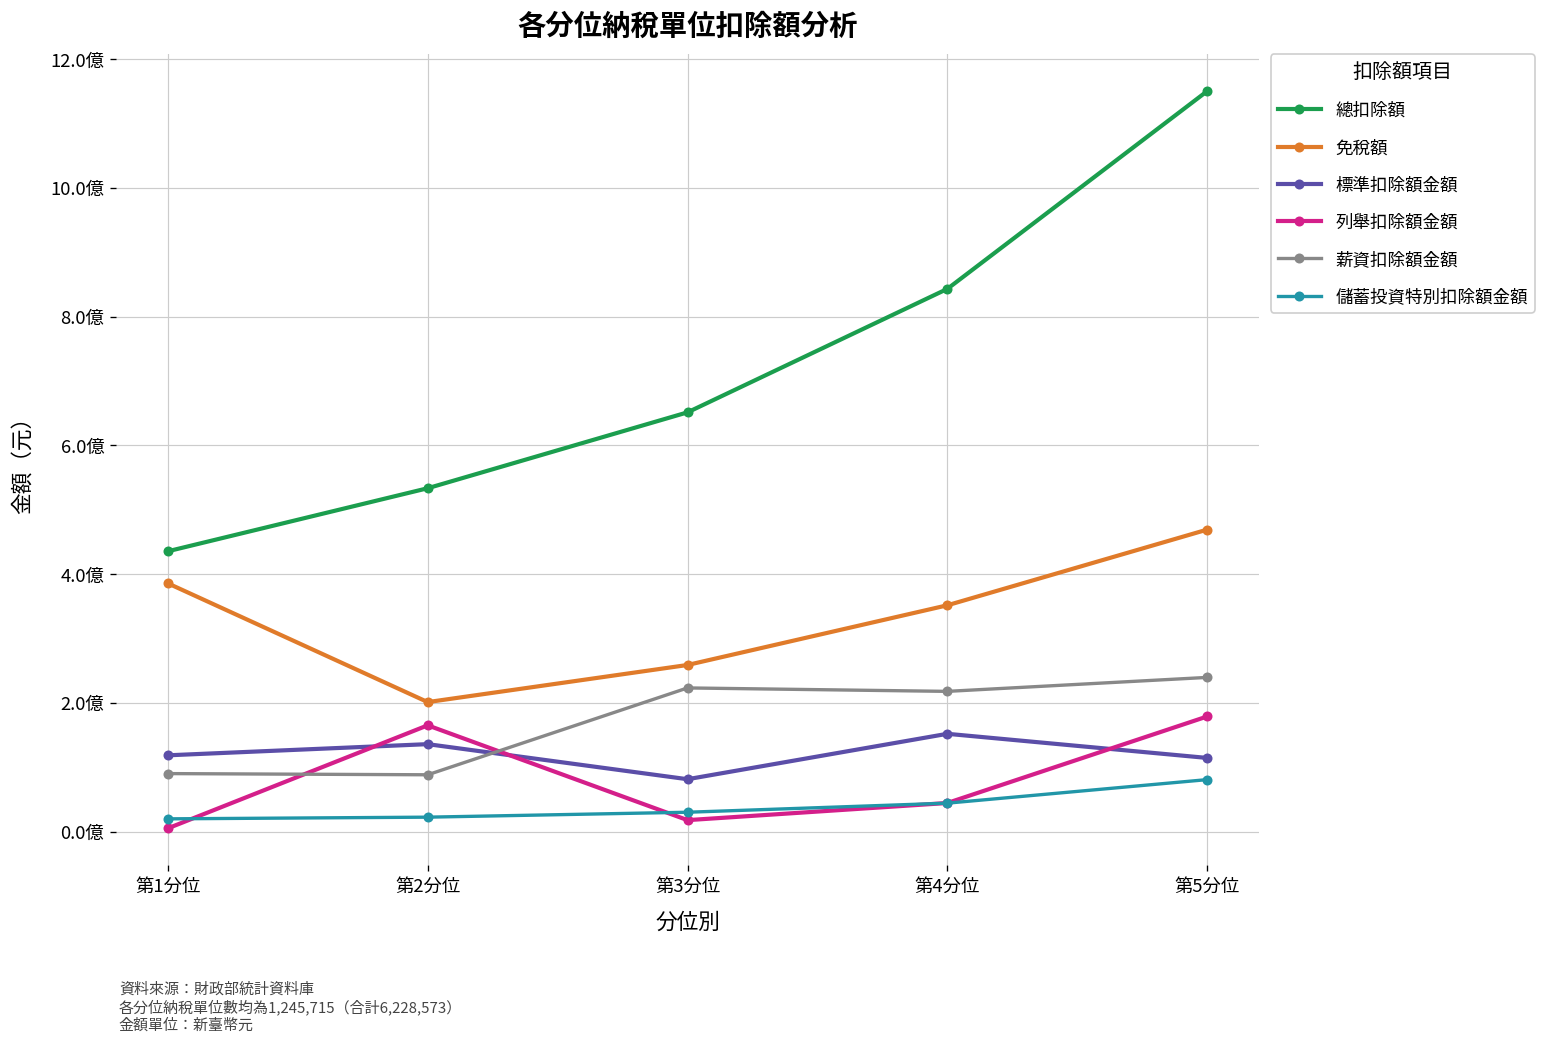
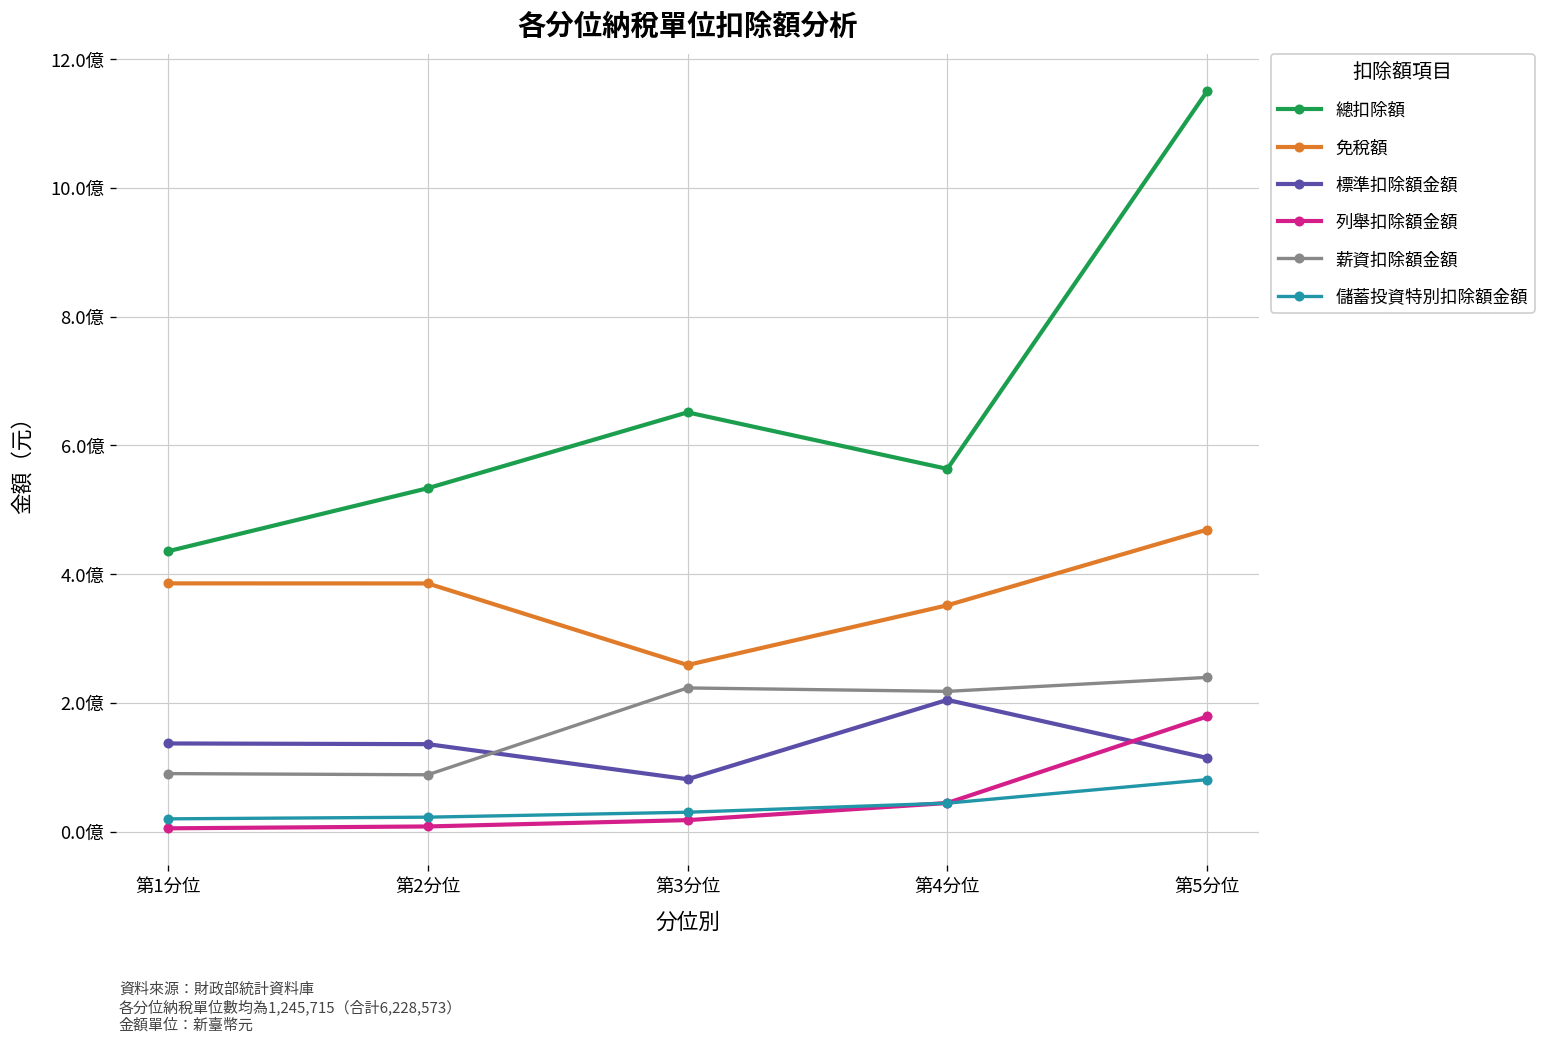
  {
    "總扣除額": {
      "第1分位": "4.4億",
      "第2分位": "5.3億",
      "第3分位": "6.5億",
-     "第4分位": "8.4億",
+     "第4分位": "5.6億",
      "第5分位": "11.5億"
    },
    "免稅額": {
      "第1分位": "3.9億",
-     "第2分位": "2.0億",
+     "第2分位": "3.9億",
      "第3分位": "2.6億",
      "第4分位": "3.5億",
      "第5分位": "4.7億"
    },
    "標準扣除額金額": {
-     "第1分位": "1.2億",
+     "第1分位": "1.4億",
      "第2分位": "1.4億",
      "第3分位": "0.8億",
-     "第4分位": "1.5億",
+     "第4分位": "2.0億",
      "第5分位": "1.1億"
    },
    "列舉扣除額金額": {
      "第1分位": "0.1億",
-     "第2分位": "1.7億",
+     "第2分位": "0.1億",
      "第3分位": "0.2億",
      "第5分位": "1.8億"
    },
    "薪資扣除額金額": {
      "第1分位": "0.9億",
      "第2分位": "0.9億",
      "第3分位": "2.2億",
      "第4分位": "2.2億",
      "第5分位": "2.4億"
    },
    "儲蓄投資特別扣除額金額": {
      "第1分位": "0.2億",
      "第2分位": "0.2億",
      "第3分位": "0.3億",
      "第5分位": "0.8億"
    }
  }
